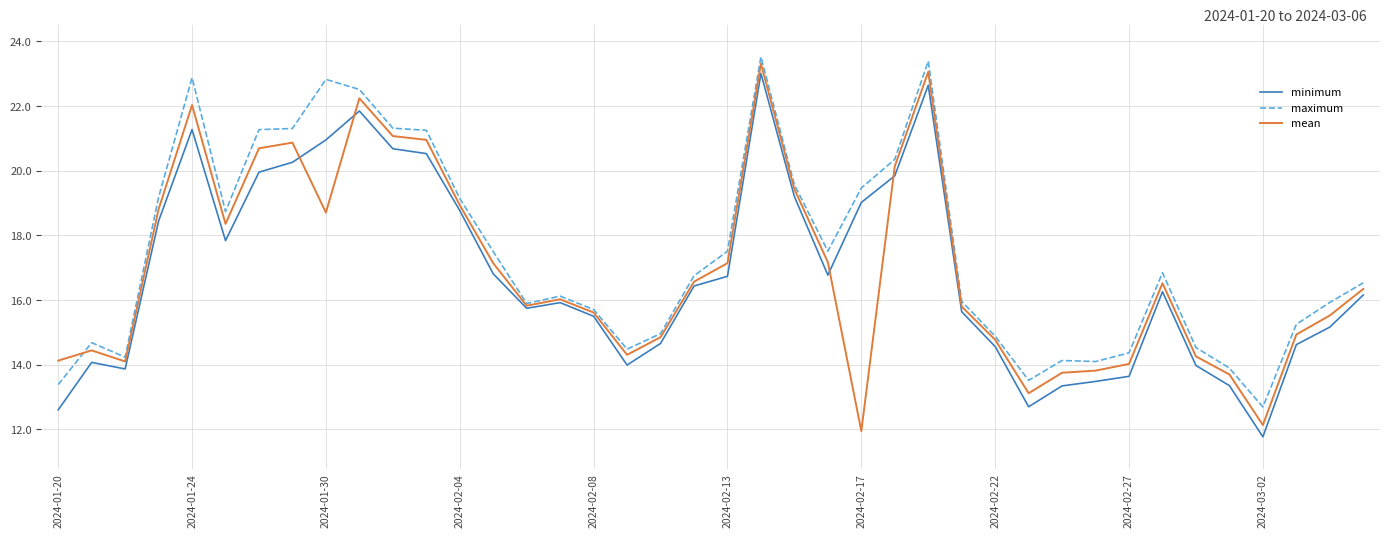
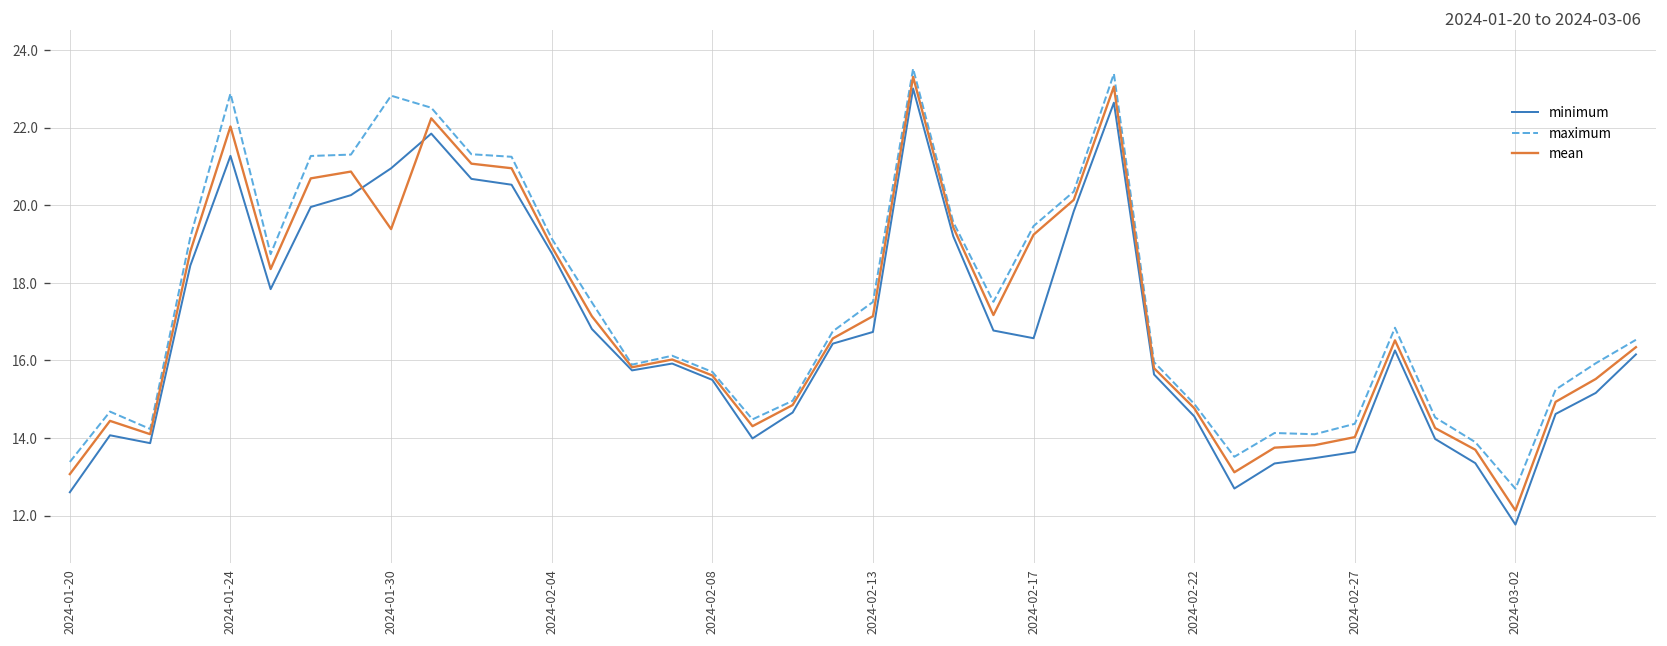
  {
    "minimum": {
      "2024-01-20": 12.6,
      "2024-01-24": 21.3,
      "2024-01-30": 21.0,
      "2024-02-04": 18.8,
      "2024-02-08": 15.5,
      "2024-02-13": 16.7,
-     "2024-02-17": 19.0,
+     "2024-02-17": 16.6,
      "2024-02-22": 14.6,
      "2024-02-27": 13.6,
      "2024-03-02": 11.8
    },
    "maximum": {
      "2024-01-20": 13.4,
      "2024-01-24": 22.9,
      "2024-01-30": 22.8,
      "2024-02-04": 19.1,
      "2024-02-08": 15.7,
      "2024-02-13": 17.5,
      "2024-02-17": 19.5,
      "2024-02-22": 14.9,
      "2024-02-27": 14.4,
      "2024-03-02": 12.7
    },
    "mean": {
-     "2024-01-20": 14.1,
+     "2024-01-20": 13.1,
      "2024-01-24": 22.0,
-     "2024-01-30": 18.7,
+     "2024-01-30": 19.4,
      "2024-02-04": 18.9,
      "2024-02-08": 15.6,
      "2024-02-13": 17.1,
-     "2024-02-17": 11.9,
+     "2024-02-17": 19.2,
      "2024-02-22": 14.8,
      "2024-02-27": 14.0,
      "2024-03-02": 12.1
    }
  }
